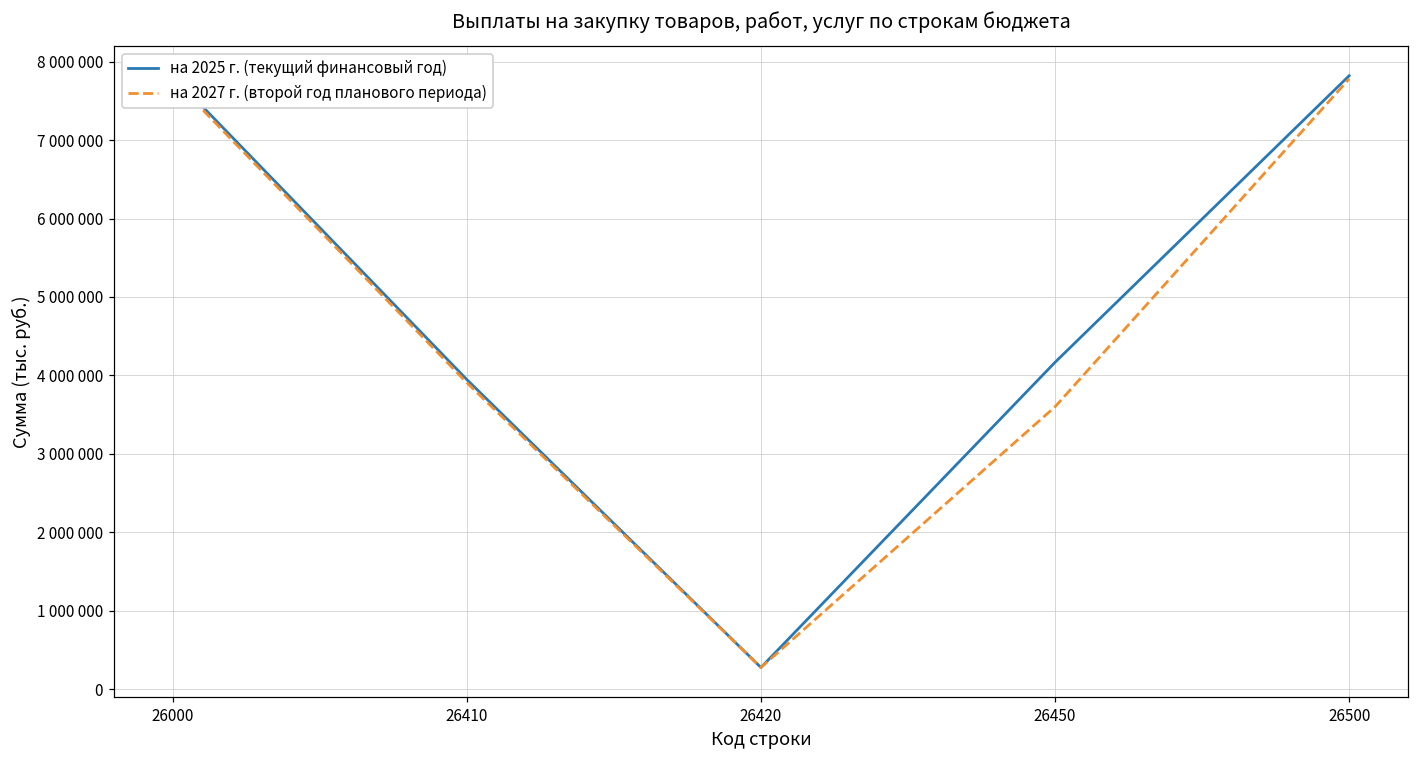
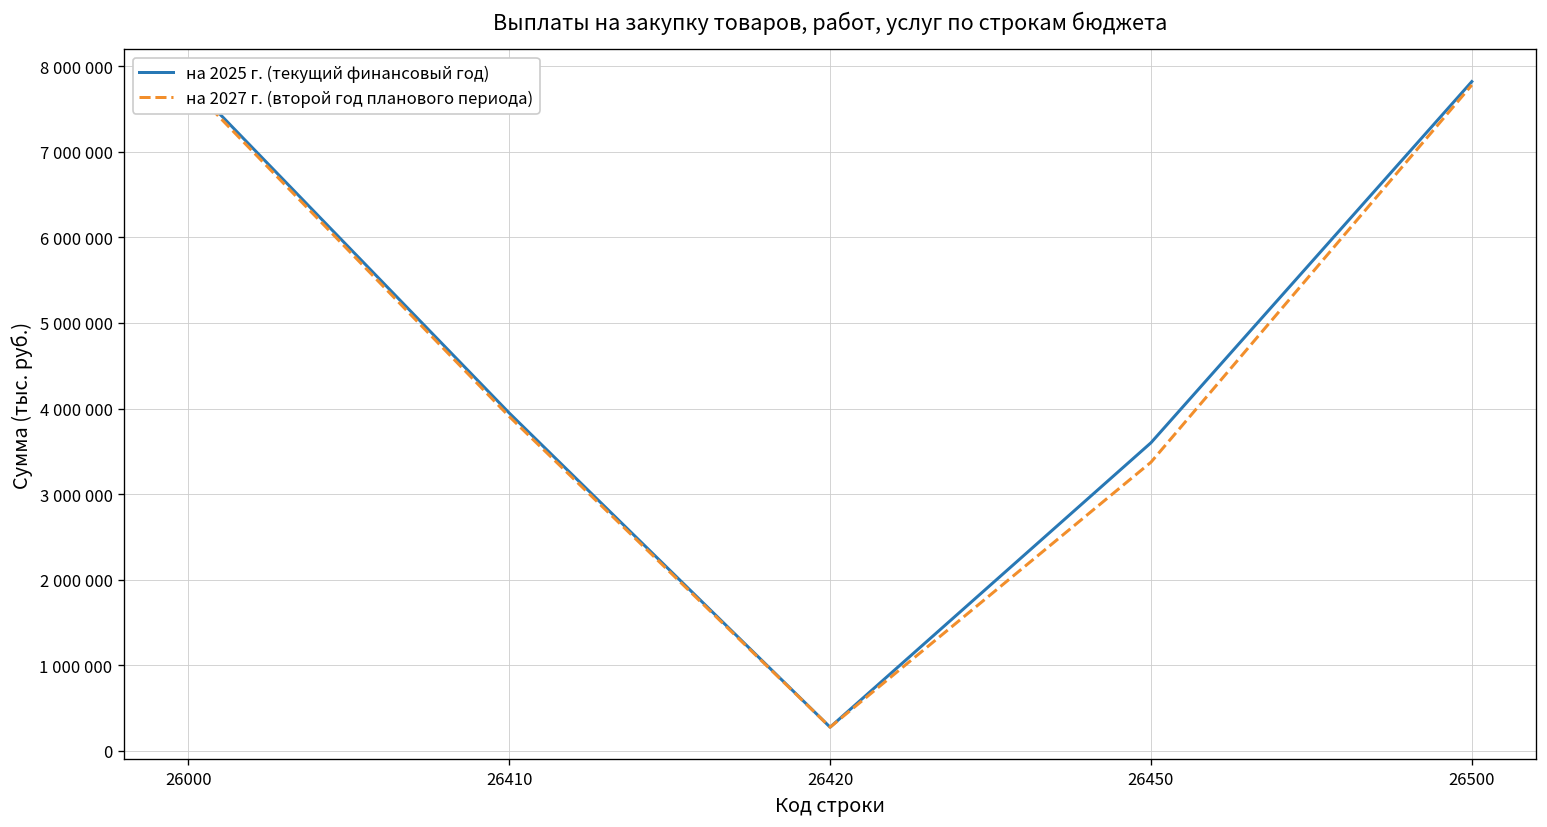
  {
    "на 2025 г. (текущий финансовый год)": {
      "26410": 3900000,
-     "26450": 4200000,
+     "26450": 3600000,
      "26500": 7800000
    },
    "на 2027 г. (второй год планового периода)": {
      "26410": 3900000,
-     "26450": 3600000,
+     "26450": 3400000,
      "26500": 7800000
    }
  }
